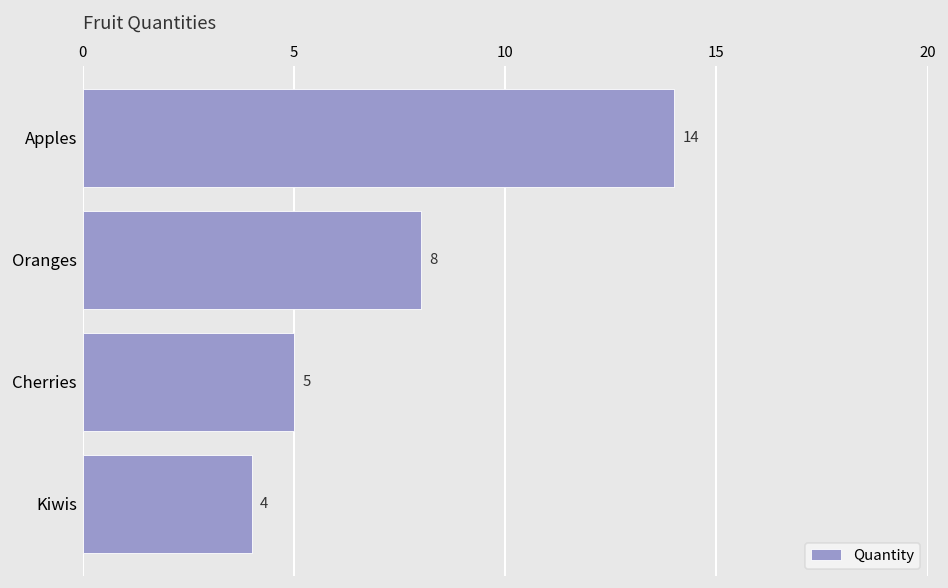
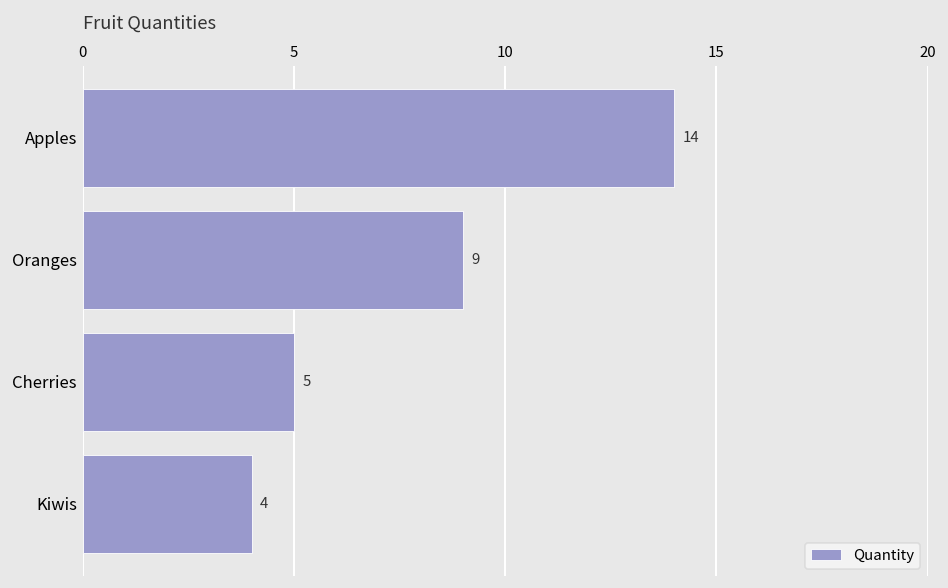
  {
    "Apples": 14,
-   "Oranges": 8,
+   "Oranges": 9,
    "Cherries": 5,
    "Kiwis": 4
  }
